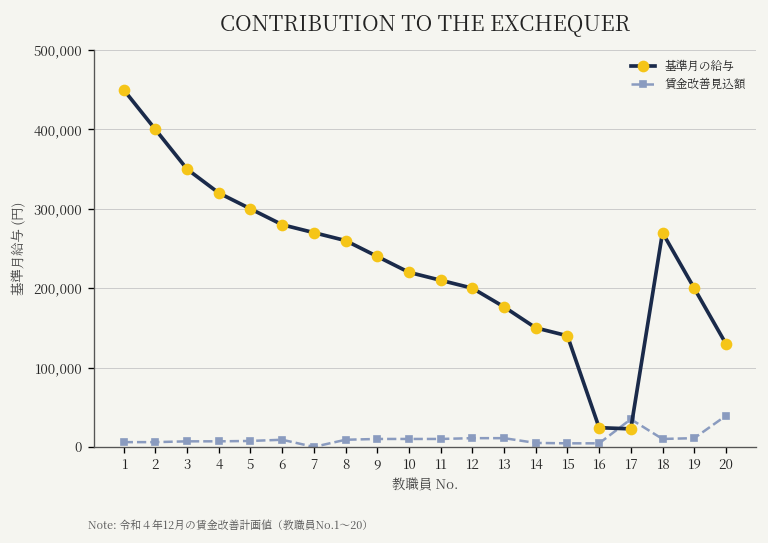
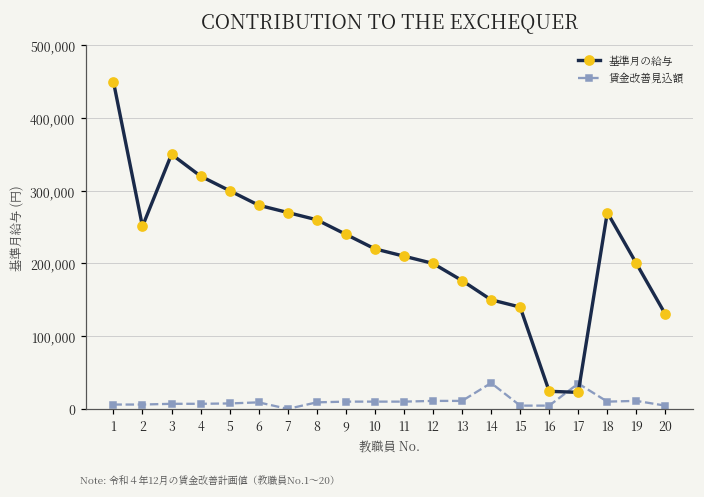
  {
    "基準月の給与": {
      "1": "450,000",
-     "2": "400,000",
+     "2": "250,000",
      "3": "350,000",
      "4": "320,000",
      "5": "300,000",
      "6": "280,000",
      "7": "270,000",
      "8": "260,000",
      "9": "240,000",
      "10": "220,000",
      "11": "210,000",
      "12": "200,000",
      "13": "180,000",
      "14": "150,000",
      "15": "140,000",
      "16": "20,000",
      "17": "20,000",
      "18": "270,000",
      "19": "200,000",
      "20": "130,000"
    },
    "賃金改善見込額": {
      "1": "10,000",
      "2": "10,000",
      "3": "10,000",
      "4": "10,000",
      "5": "10,000",
      "6": "10,000",
      "7": "0",
      "8": "10,000",
      "9": "10,000",
      "10": "10,000",
      "11": "10,000",
      "12": "10,000",
      "13": "10,000",
-     "14": "10,000",
+     "14": "40,000",
      "15": "0",
      "16": "0",
      "17": "30,000",
      "18": "10,000",
      "19": "10,000",
-     "20": "40,000"
+     "20": "0"
    }
  }
